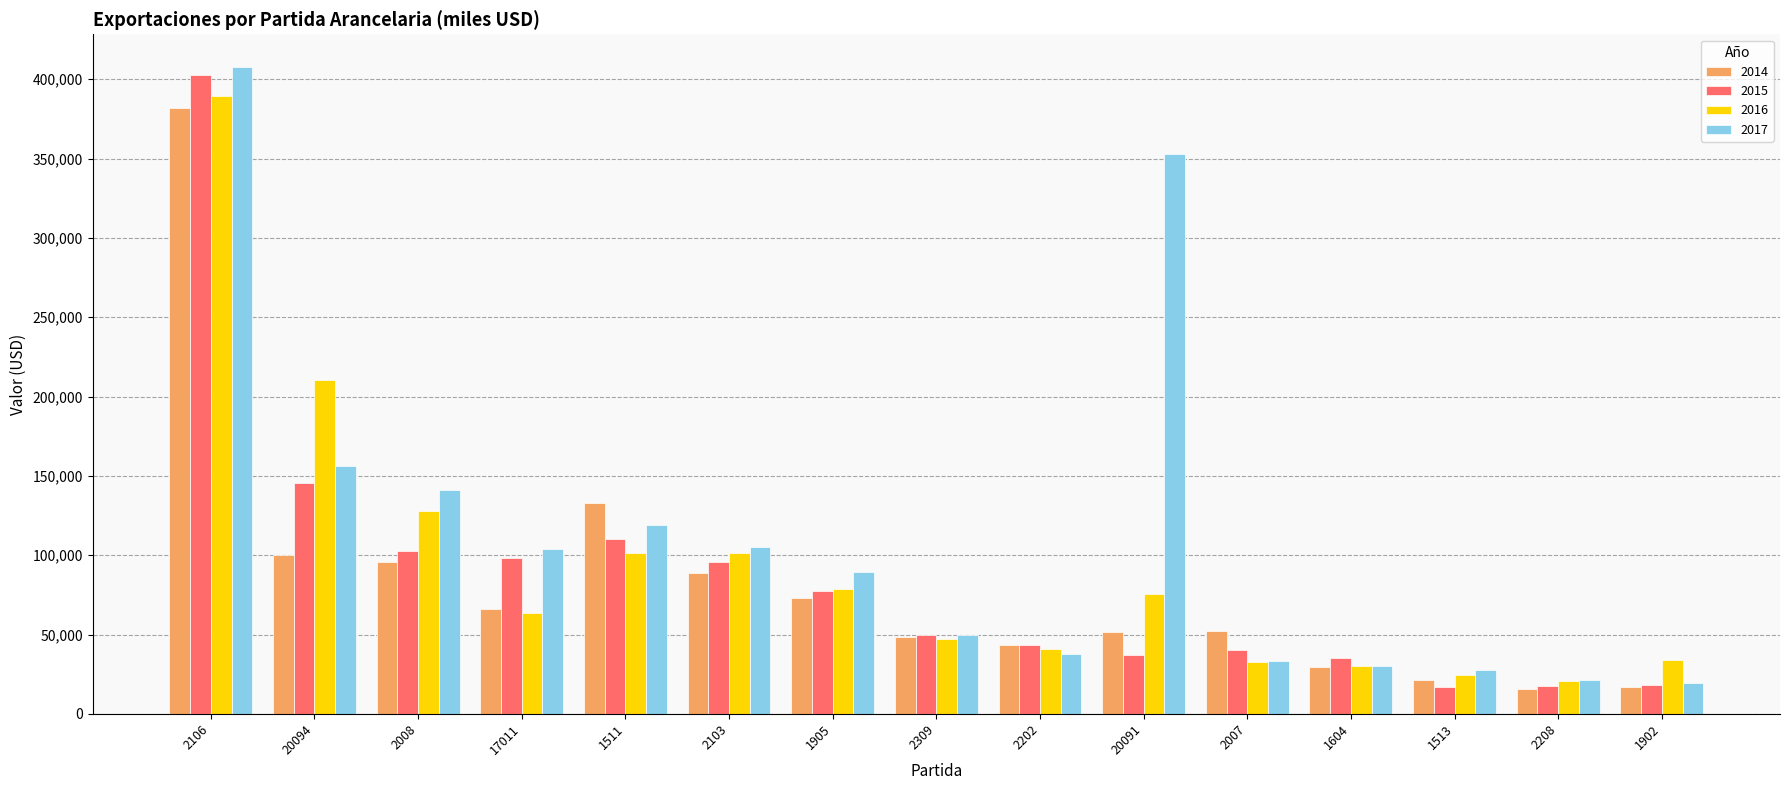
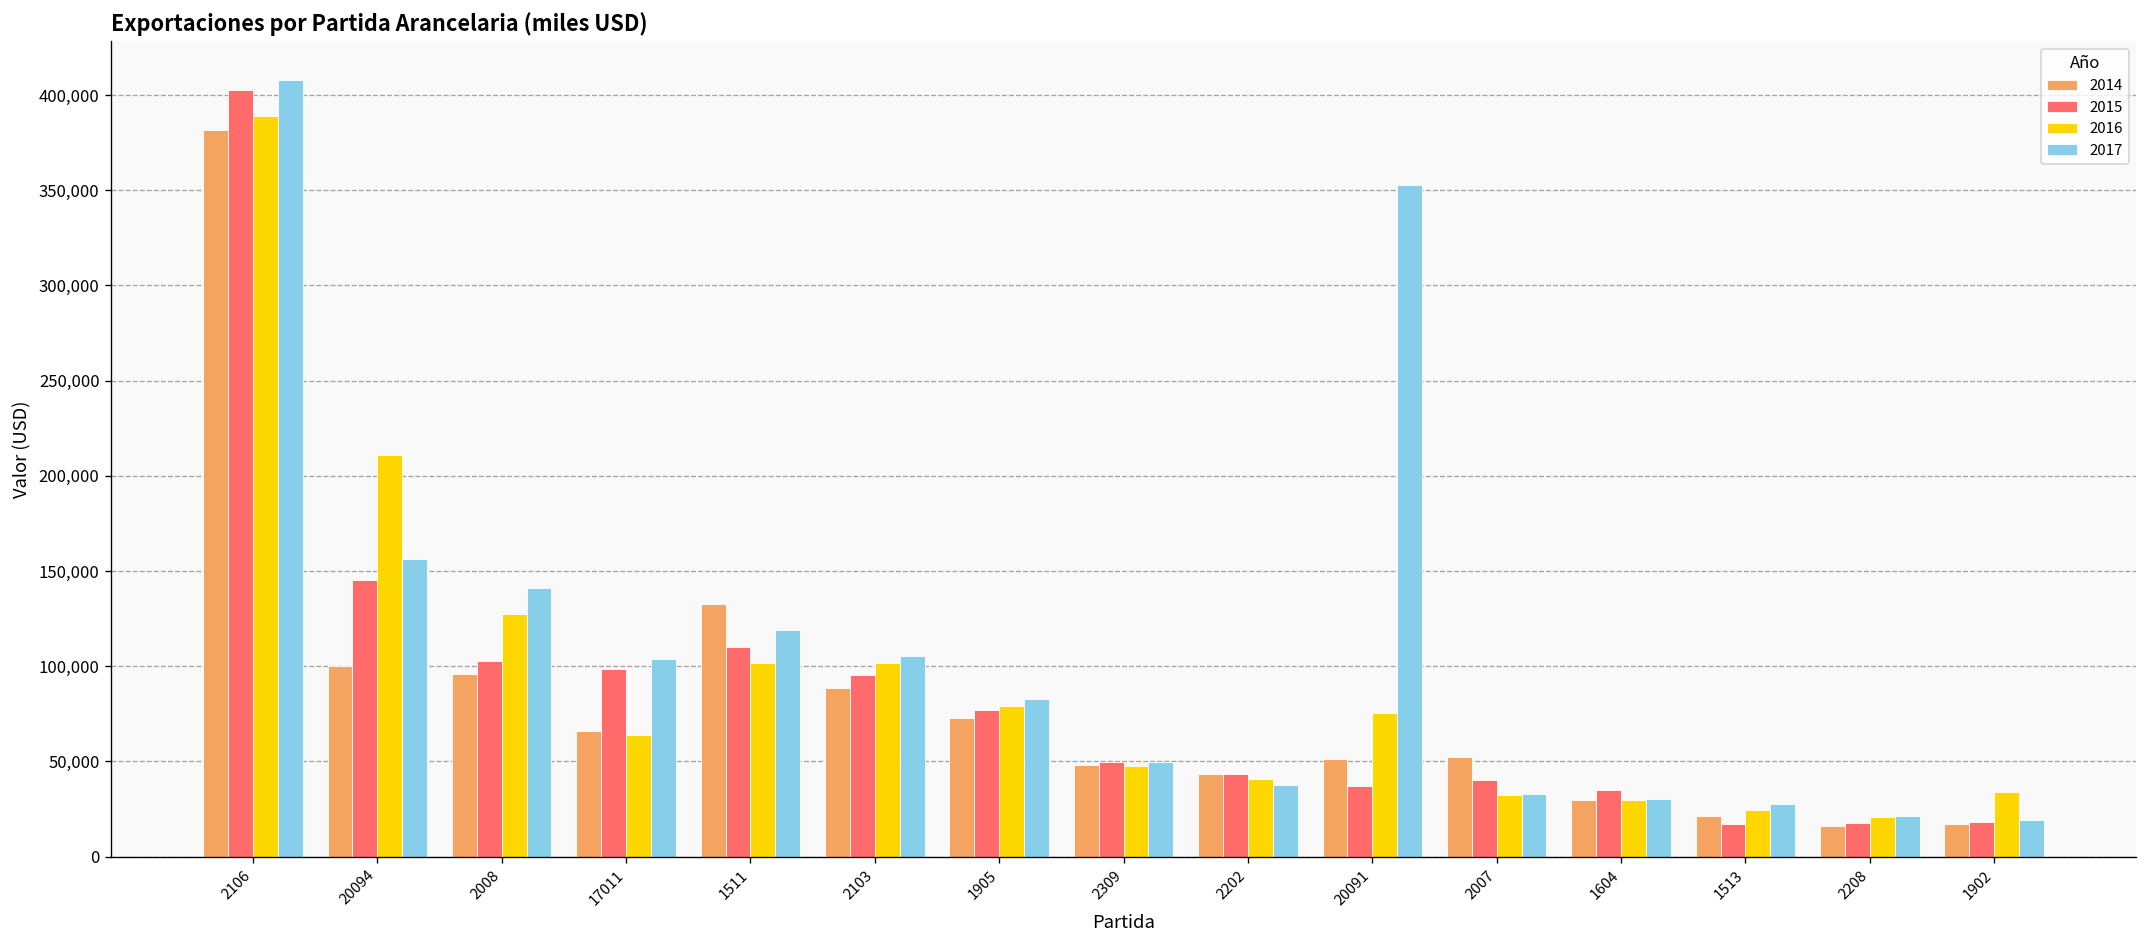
  {
    "2016": {
      "2106": "389,000",
      "20094": "211,000",
      "2008": "128,000",
      "17011": "64,000",
      "1511": "102,000",
      "2103": "102,000",
      "1905": "79,000",
      "2309": "47,000",
      "2202": "41,000",
      "20091": "76,000",
      "2007": "32,000",
      "1604": "30,000",
      "1513": "25,000",
      "2208": "21,000",
      "1902": "34,000"
    },
    "2017": {
      "2106": "408,000",
      "20094": "156,000",
      "2008": "141,000",
      "17011": "104,000",
      "1511": "119,000",
      "2103": "105,000",
-     "1905": "90,000",
+     "1905": "83,000",
      "2309": "50,000",
      "2202": "38,000",
      "20091": "353,000",
      "2007": "33,000",
      "1604": "30,000",
      "1513": "28,000",
      "2208": "22,000",
      "1902": "19,000"
    }
  }
